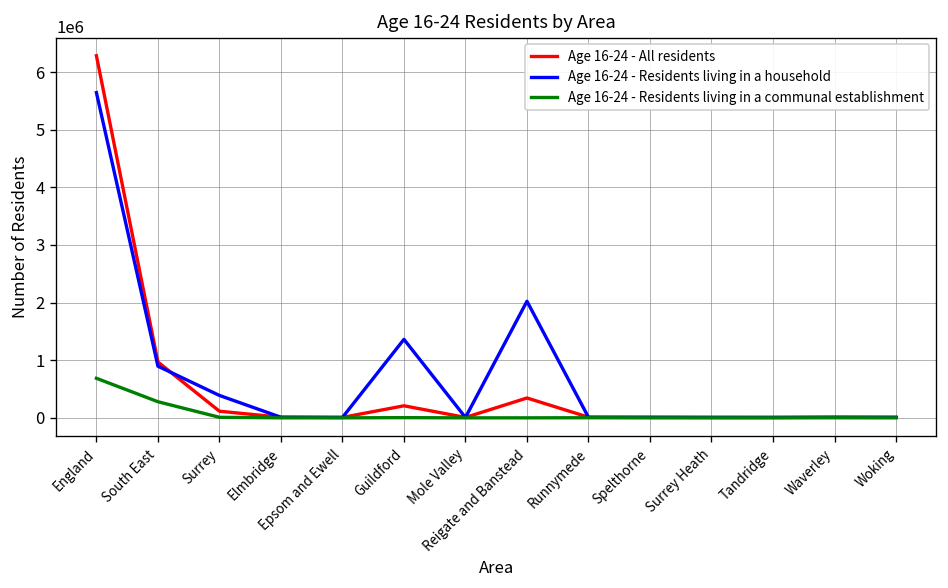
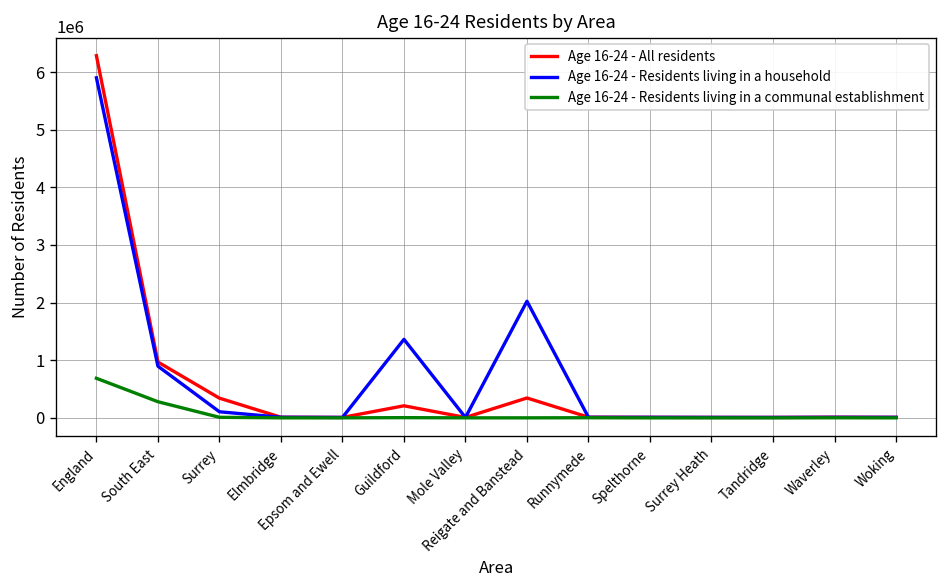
  {
    "Age 16-24 - All residents": {
      "England": 6300000,
      "South East": 1000000,
-     "Surrey": 100000,
+     "Surrey": 300000,
      "Guildford": 200000,
      "Reigate and Banstead": 300000
    },
    "Age 16-24 - Residents living in a household": {
-     "England": 5600000,
+     "England": 5900000,
      "South East": 900000,
-     "Surrey": 400000,
+     "Surrey": 100000,
      "Guildford": 1400000,
      "Reigate and Banstead": 2000000
    },
    "Age 16-24 - Residents living in a communal establishment": {
      "England": 700000,
      "South East": 300000,
      "Surrey": 0,
      "Guildford": 0,
      "Reigate and Banstead": 0
    }
  }
